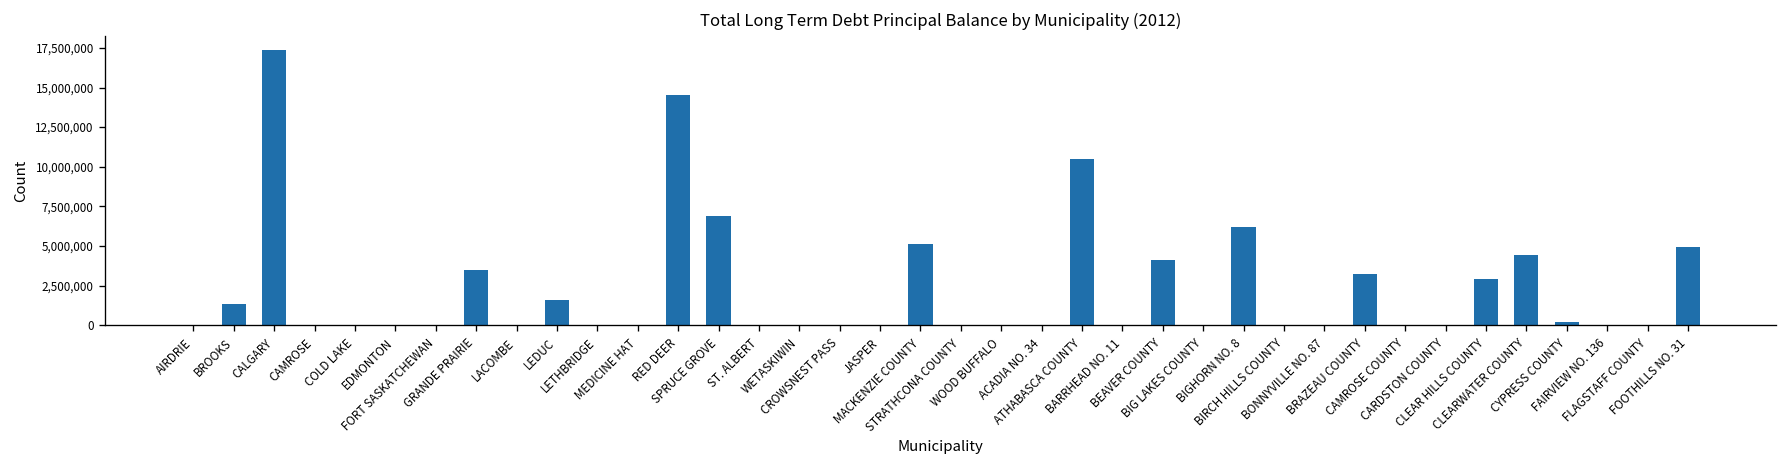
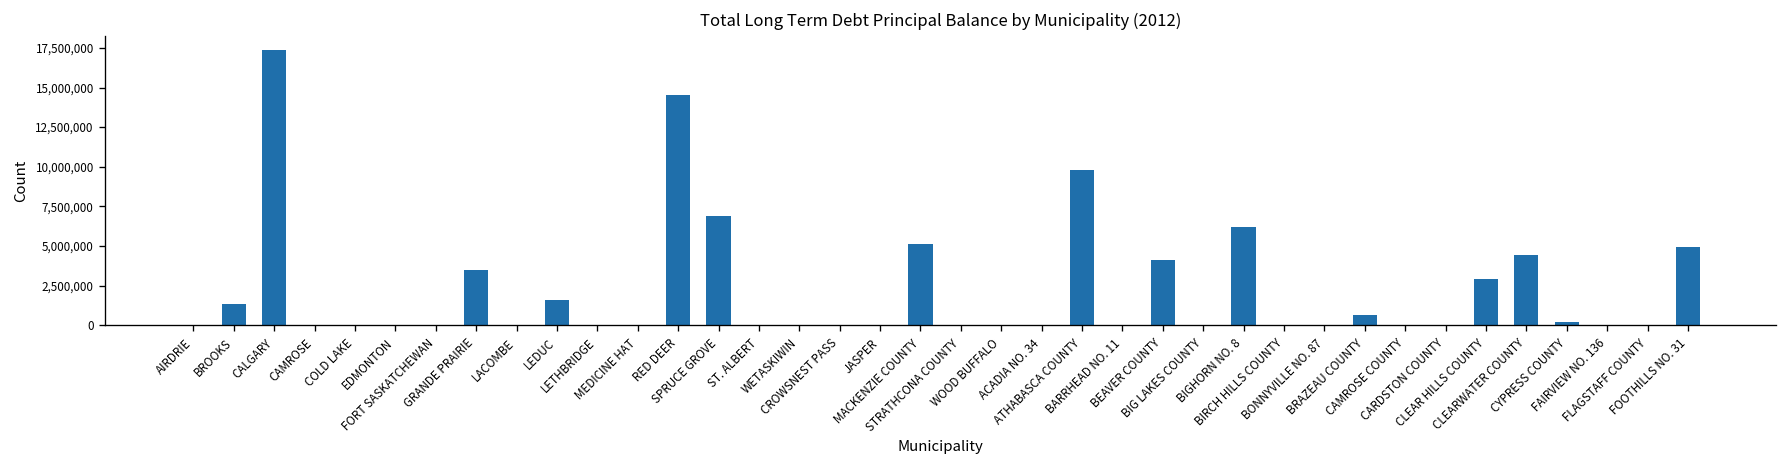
  {
    "AIRDRIE": "0",
    "BROOKS": "1,400,000",
    "CALGARY": "17,400,000",
    "CAMROSE": "0",
    "COLD LAKE": "0",
    "EDMONTON": "0",
    "FORT SASKATCHEWAN": "0",
    "GRANDE PRAIRIE": "3,500,000",
    "LACOMBE": "0",
    "LEDUC": "1,600,000",
    "LETHBRIDGE": "0",
    "MEDICINE HAT": "0",
    "RED DEER": "14,600,000",
    "SPRUCE GROVE": "6,900,000",
    "ST. ALBERT": "0",
    "WETASKIWIN": "0",
    "CROWSNEST PASS": "0",
    "JASPER": "0",
    "MACKENZIE COUNTY": "5,100,000",
    "STRATHCONA COUNTY": "0",
    "WOOD BUFFALO": "0",
    "ACADIA NO. 34": "0",
-   "ATHABASCA COUNTY": "10,500,000",
+   "ATHABASCA COUNTY": "9,800,000",
    "BARRHEAD NO. 11": "0",
    "BEAVER COUNTY": "4,100,000",
    "BIG LAKES COUNTY": "0",
    "BIGHORN NO. 8": "6,200,000",
    "BIRCH HILLS COUNTY": "0",
    "BONNYVILLE NO. 87": "0",
-   "BRAZEAU COUNTY": "3,200,000",
+   "BRAZEAU COUNTY": "600,000",
    "CAMROSE COUNTY": "0",
    "CARDSTON COUNTY": "0",
    "CLEAR HILLS COUNTY": "2,900,000",
    "CLEARWATER COUNTY": "4,400,000",
    "CYPRESS COUNTY": "200,000",
    "FAIRVIEW NO. 136": "0",
    "FLAGSTAFF COUNTY": "0",
    "FOOTHILLS NO. 31": "4,900,000"
  }
